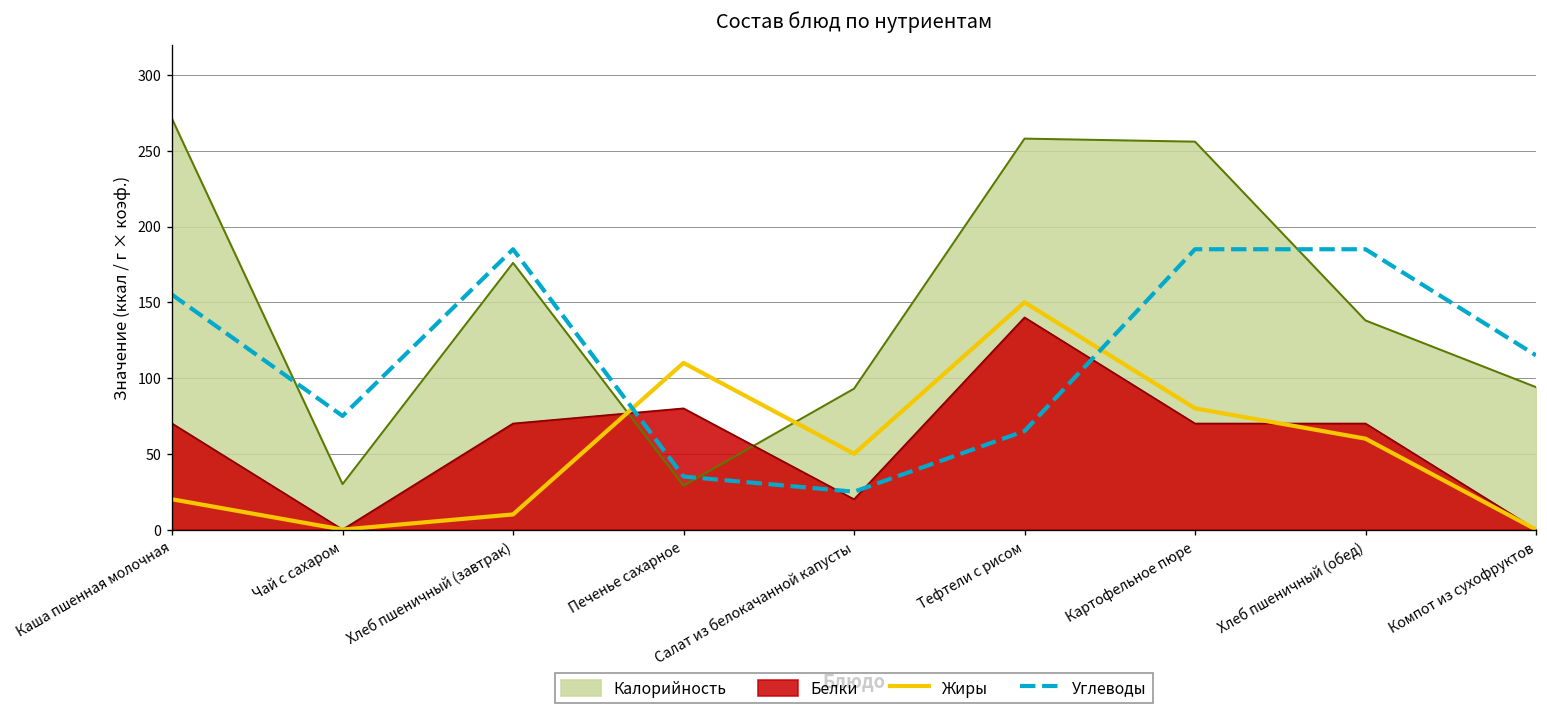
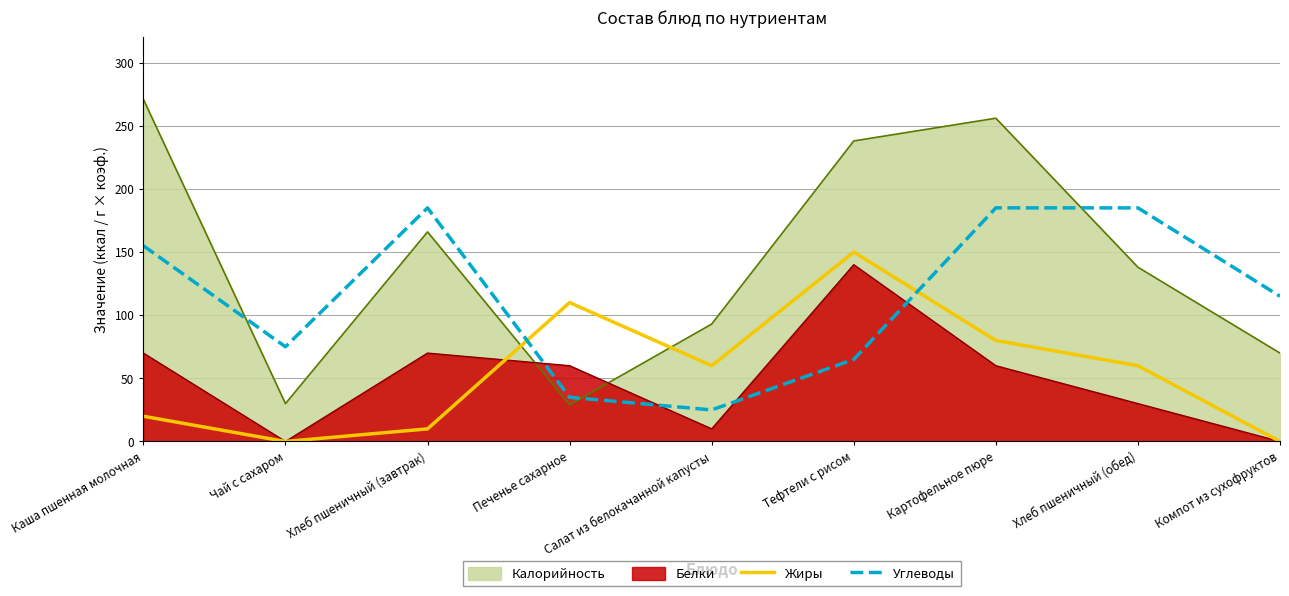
  {
    "Калорийность": {
      "Каша пшенная молочная": 271,
      "Чай с сахаром": 30,
-     "Хлеб пшеничный (завтрак)": 176,
+     "Хлеб пшеничный (завтрак)": 166,
      "Печенье сахарное": 29,
      "Салат из белокачанной капусты": 93,
-     "Тефтели с рисом": 258,
+     "Тефтели с рисом": 238,
      "Картофельное пюре": 256,
      "Хлеб пшеничный (обед)": 138,
-     "Компот из сухофруктов": 94
+     "Компот из сухофруктов": 70
    },
    "Белки": {
      "Каша пшенная молочная": 70,
      "Хлеб пшеничный (завтрак)": 70,
-     "Печенье сахарное": 80,
-     "Салат из белокачанной капусты": 20,
+     "Печенье сахарное": 60,
+     "Салат из белокачанной капусты": 10,
      "Тефтели с рисом": 140,
-     "Картофельное пюре": 70,
-     "Хлеб пшеничный (обед)": 70
+     "Картофельное пюре": 60,
+     "Хлеб пшеничный (обед)": 30
    },
    "Жиры": {
      "Каша пшенная молочная": 20,
      "Хлеб пшеничный (завтрак)": 10,
      "Печенье сахарное": 110,
-     "Салат из белокачанной капусты": 50,
+     "Салат из белокачанной капусты": 60,
      "Тефтели с рисом": 150,
      "Картофельное пюре": 80,
      "Хлеб пшеничный (обед)": 60
    },
    "Углеводы": {
      "Каша пшенная молочная": 155,
      "Чай с сахаром": 75,
      "Хлеб пшеничный (завтрак)": 185,
      "Печенье сахарное": 35,
      "Салат из белокачанной капусты": 25,
      "Тефтели с рисом": 65,
      "Картофельное пюре": 185,
      "Хлеб пшеничный (обед)": 185,
      "Компот из сухофруктов": 115
    }
  }
